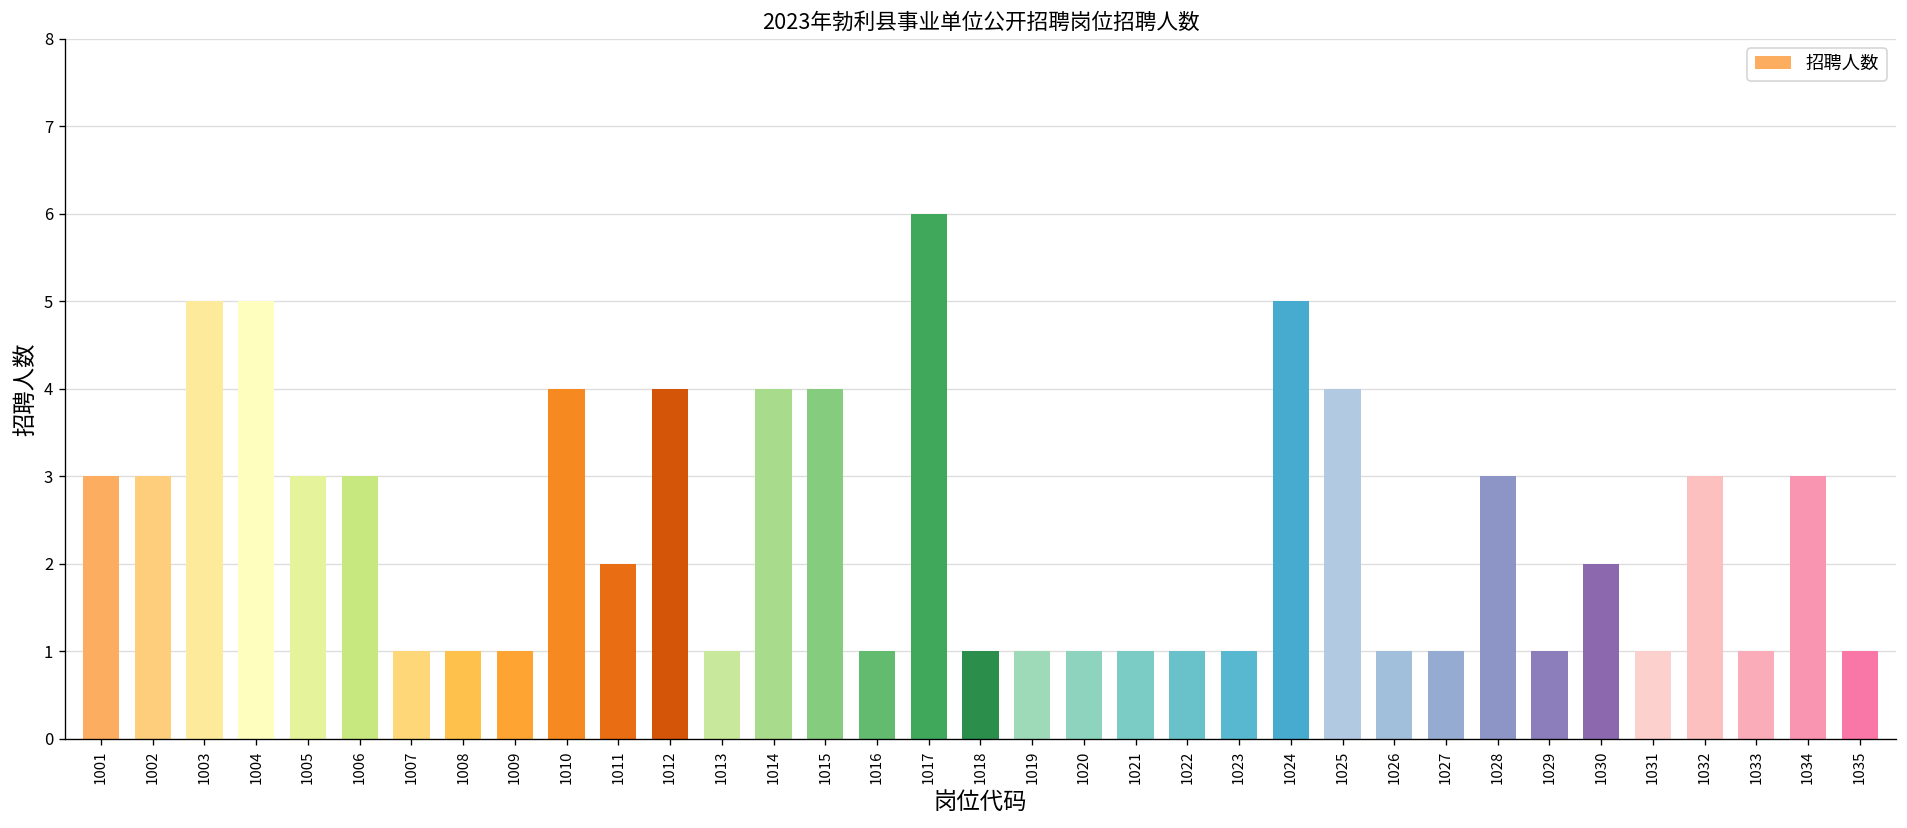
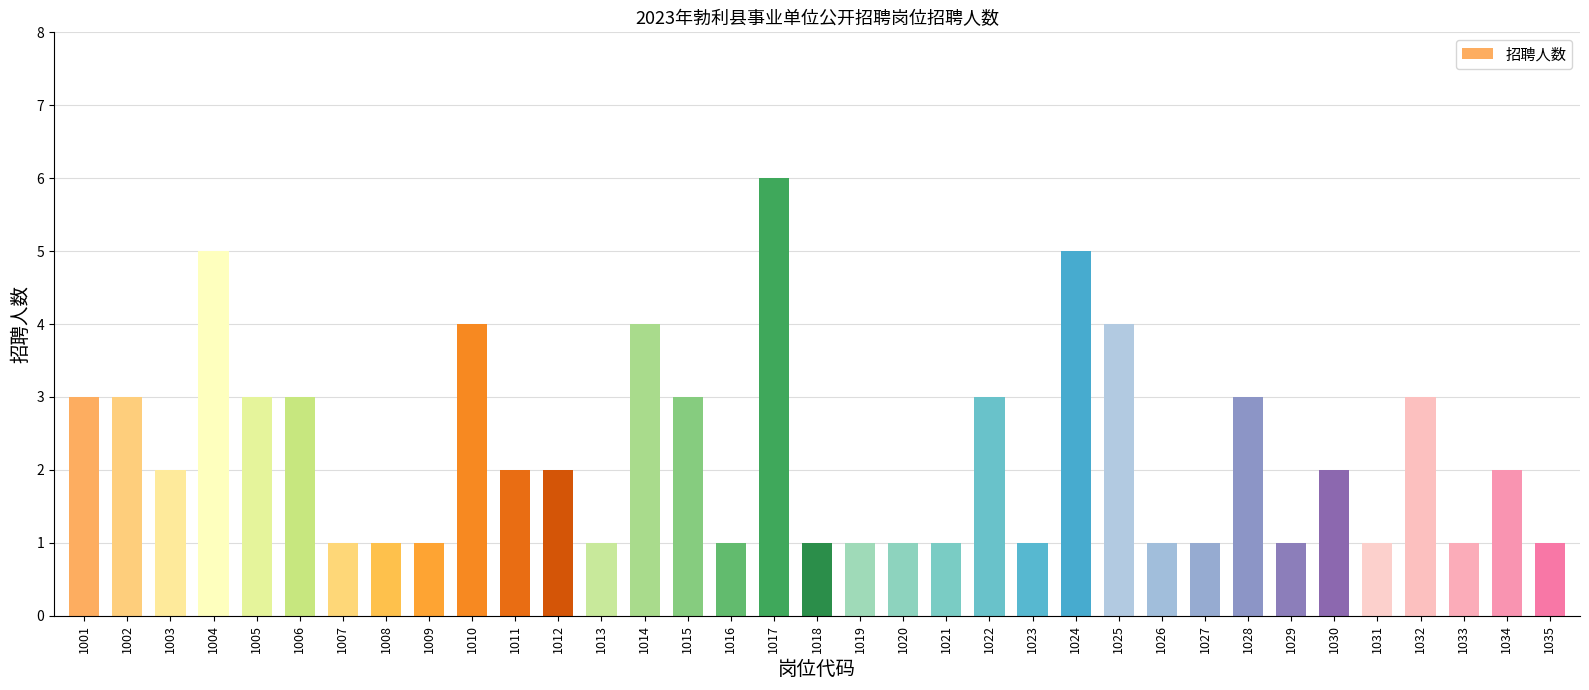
  {
    "1001": 3,
    "1002": 3,
-   "1003": 5,
+   "1003": 2,
    "1004": 5,
    "1005": 3,
    "1006": 3,
    "1007": 1,
    "1008": 1,
    "1009": 1,
    "1010": 4,
    "1011": 2,
-   "1012": 4,
+   "1012": 2,
    "1013": 1,
    "1014": 4,
-   "1015": 4,
+   "1015": 3,
    "1016": 1,
    "1017": 6,
    "1018": 1,
    "1019": 1,
    "1020": 1,
    "1021": 1,
-   "1022": 1,
+   "1022": 3,
    "1023": 1,
    "1024": 5,
    "1025": 4,
    "1026": 1,
    "1027": 1,
    "1028": 3,
    "1029": 1,
    "1030": 2,
    "1031": 1,
    "1032": 3,
    "1033": 1,
-   "1034": 3,
+   "1034": 2,
    "1035": 1
  }
